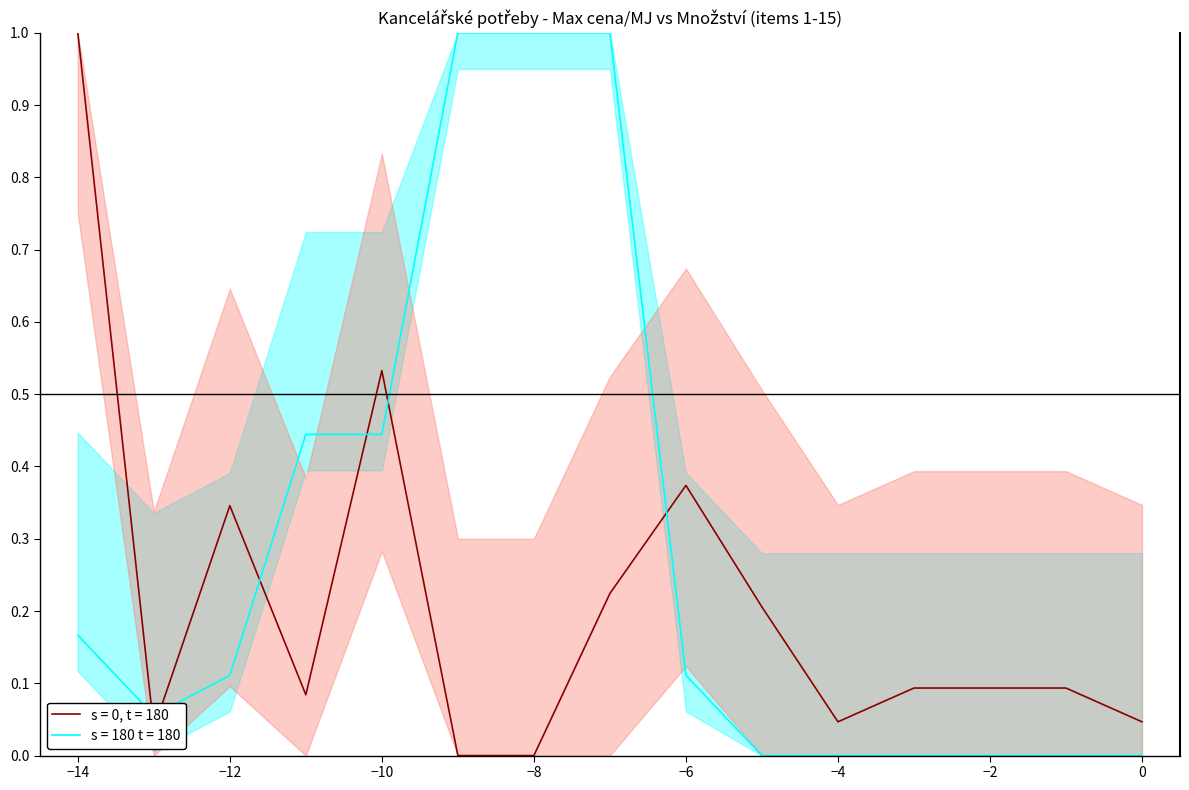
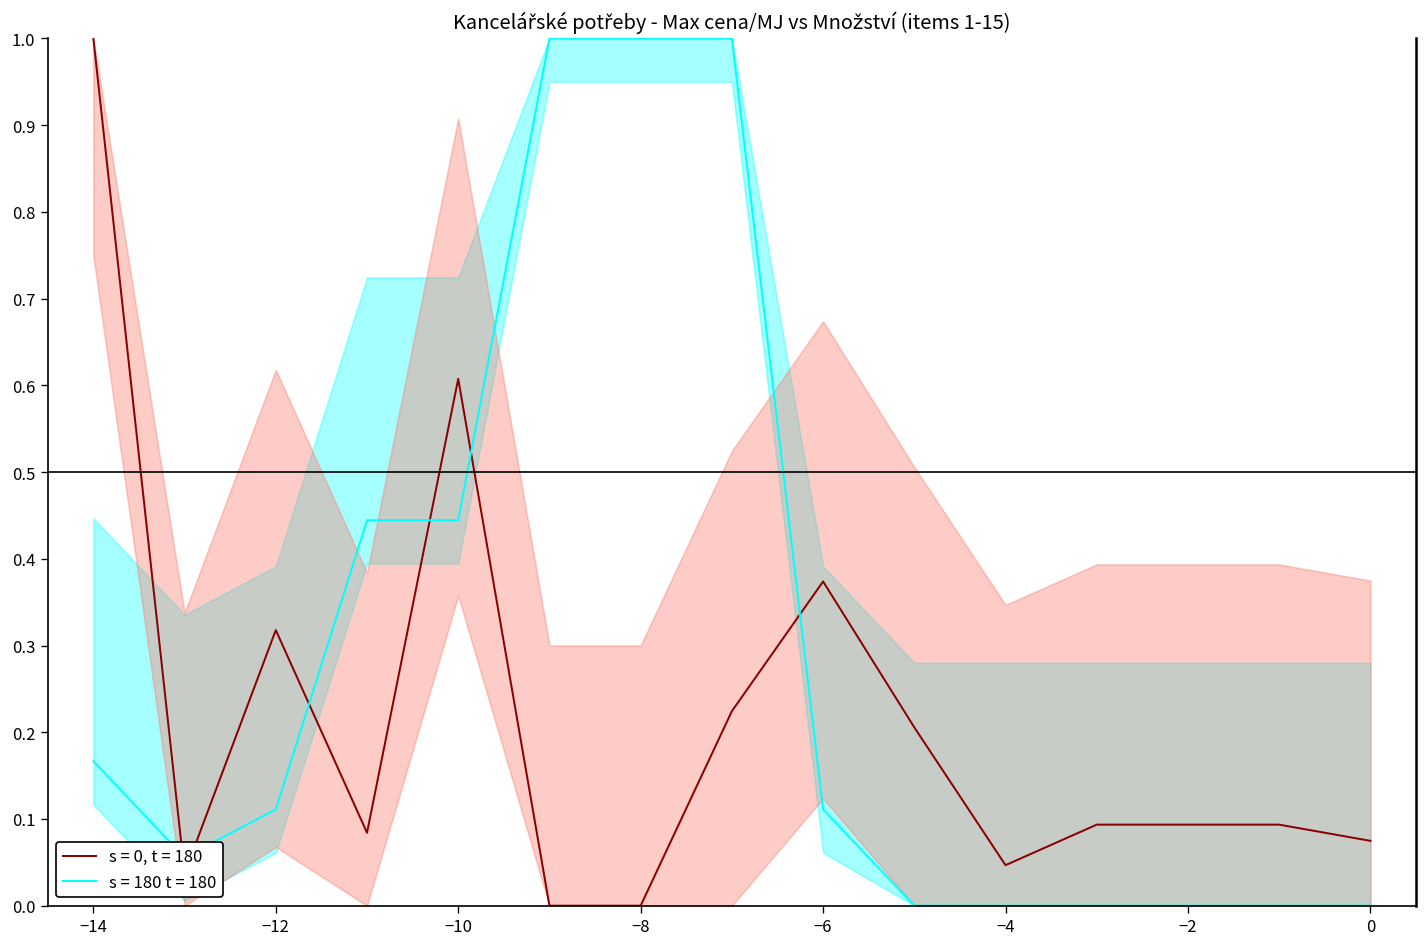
  {
    "s = 0, t = 180": {
-     "−12": 0.35,
-     "−10": 0.53,
+     "−12": 0.32,
+     "−10": 0.61,
      "−8": 0.00,
      "−6": 0.37,
      "−4": 0.05,
      "−2": 0.09,
-     "0": 0.05
+     "0": 0.07
    }
  }
